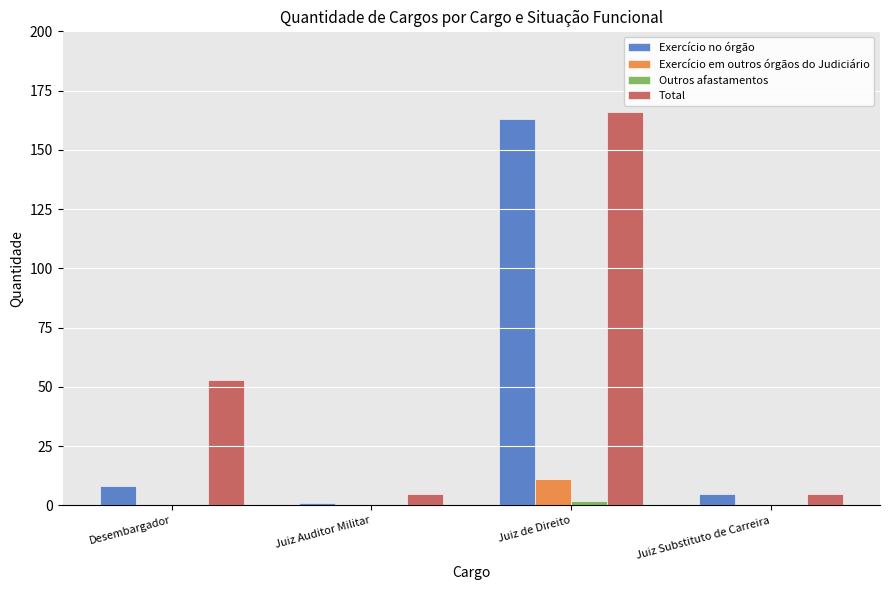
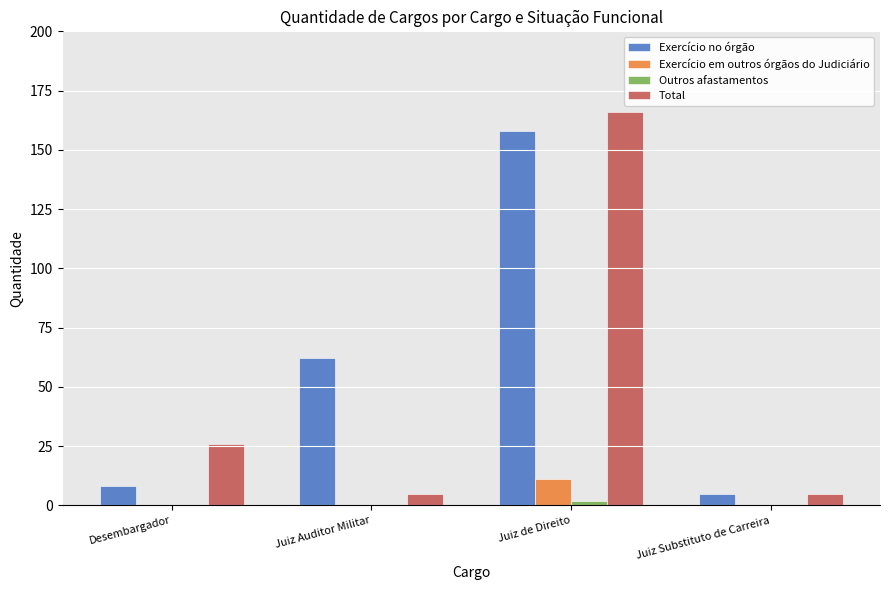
  {
    "Exercício no órgão": {
      "Desembargador": 8,
-     "Juiz Auditor Militar": 1,
-     "Juiz de Direito": 163,
+     "Juiz Auditor Militar": 62,
+     "Juiz de Direito": 158,
      "Juiz Substituto de Carreira": 5
    },
    "Exercício em outros órgãos do Judiciário": {
      "Desembargador": 0,
      "Juiz Auditor Militar": 0,
      "Juiz de Direito": 11,
      "Juiz Substituto de Carreira": 0
    },
    "Outros afastamentos": {
      "Desembargador": 0,
      "Juiz Auditor Militar": 0,
      "Juiz de Direito": 2,
      "Juiz Substituto de Carreira": 0
    },
    "Total": {
-     "Desembargador": 53,
+     "Desembargador": 26,
      "Juiz Auditor Militar": 5,
      "Juiz de Direito": 166,
      "Juiz Substituto de Carreira": 5
    }
  }
